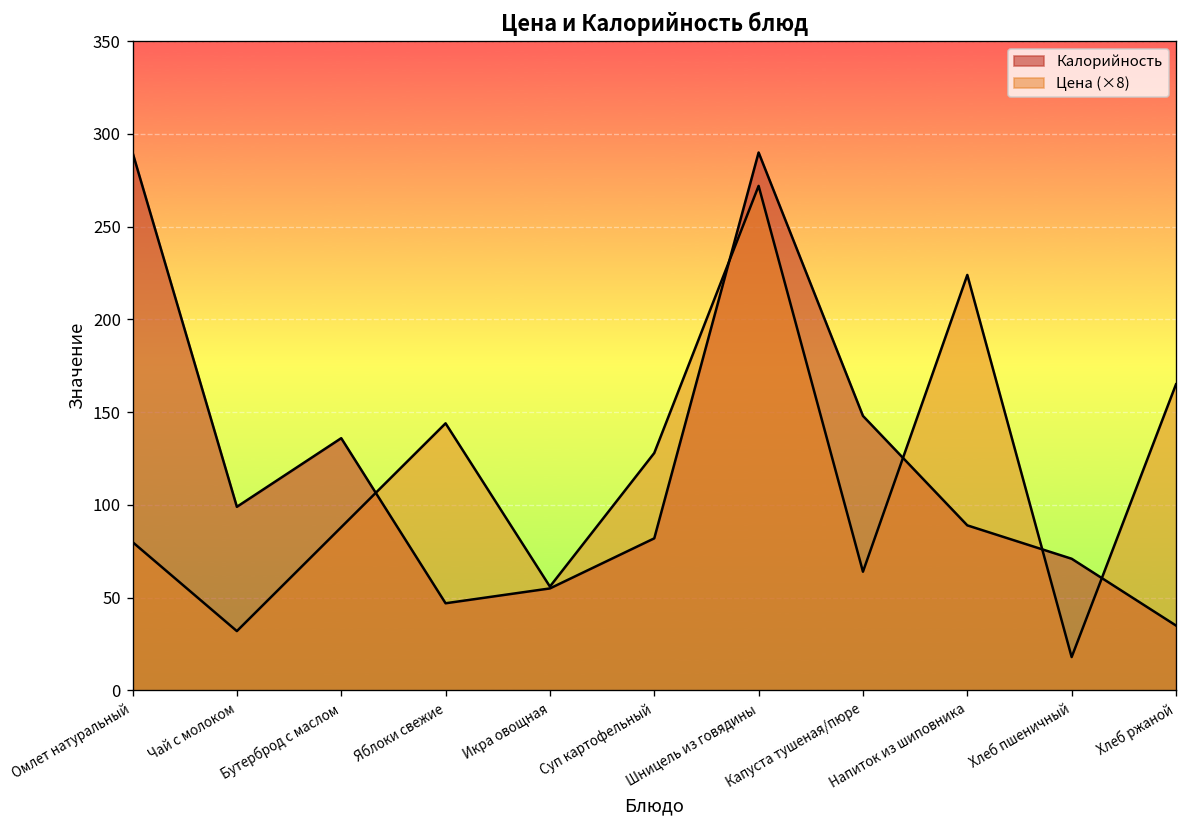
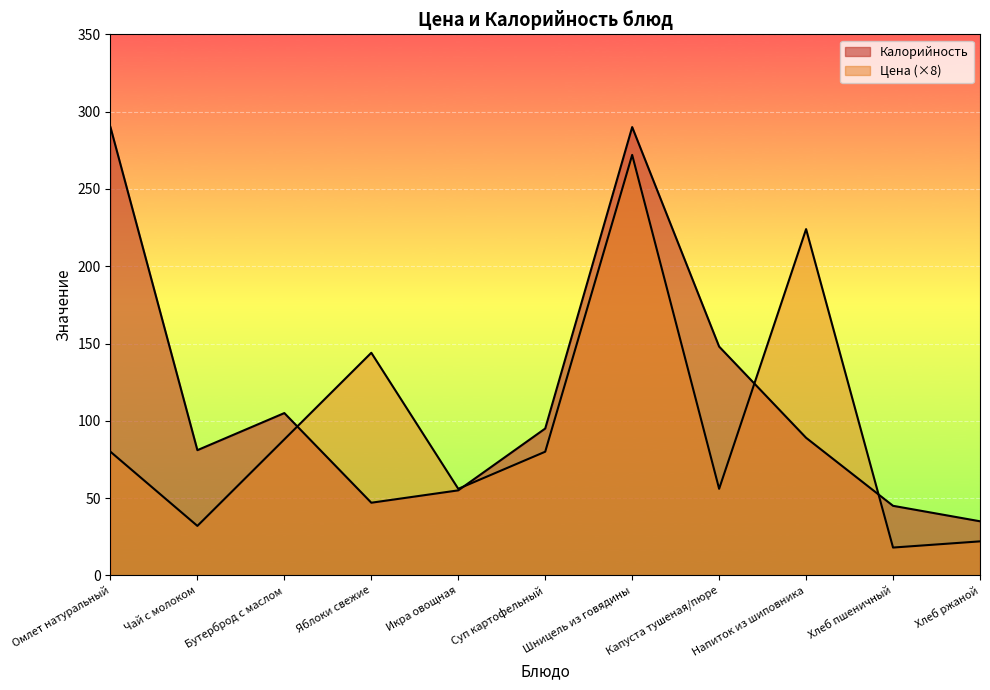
  {
    "Калорийность": {
      "Омлет натуральный": 290,
-     "Чай с молоком": 99,
-     "Бутерброд с маслом": 136,
+     "Чай с молоком": 81,
+     "Бутерброд с маслом": 105,
      "Яблоки свежие": 47,
-     "Суп картофельный": 82,
+     "Суп картофельный": 95,
      "Шницель из говядины": 290,
      "Капуста тушеная/пюре": 148,
      "Напиток из шиповника": 89,
-     "Хлеб пшеничный": 71,
+     "Хлеб пшеничный": 45,
      "Хлеб ржаной": 35
    },
    "Цена (×8)": {
      "Омлет натуральный": 80,
      "Чай с молоком": 32,
      "Бутерброд с маслом": 88,
      "Яблоки свежие": 144,
-     "Суп картофельный": 128,
+     "Суп картофельный": 80,
      "Шницель из говядины": 272,
-     "Капуста тушеная/пюре": 64,
+     "Капуста тушеная/пюре": 56,
      "Напиток из шиповника": 224,
      "Хлеб пшеничный": 18,
-     "Хлеб ржаной": 165
+     "Хлеб ржаной": 22
    }
  }
